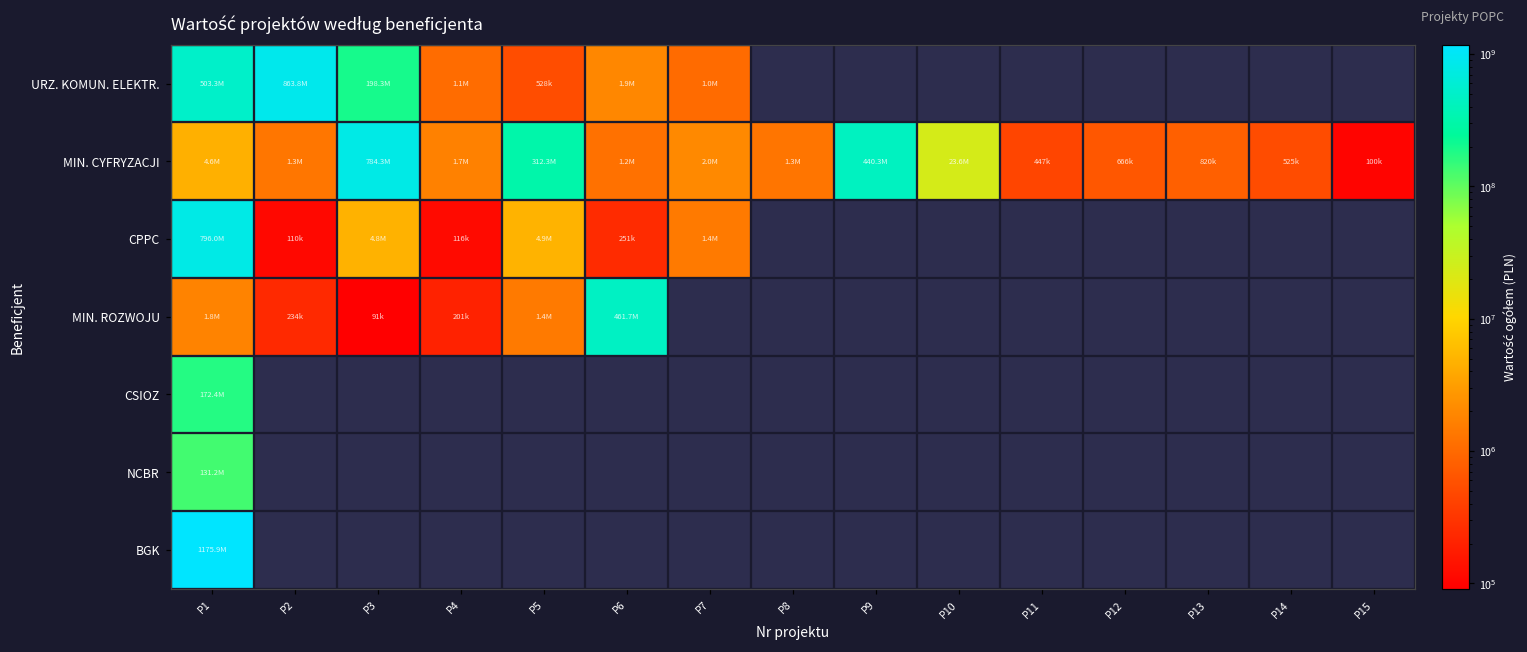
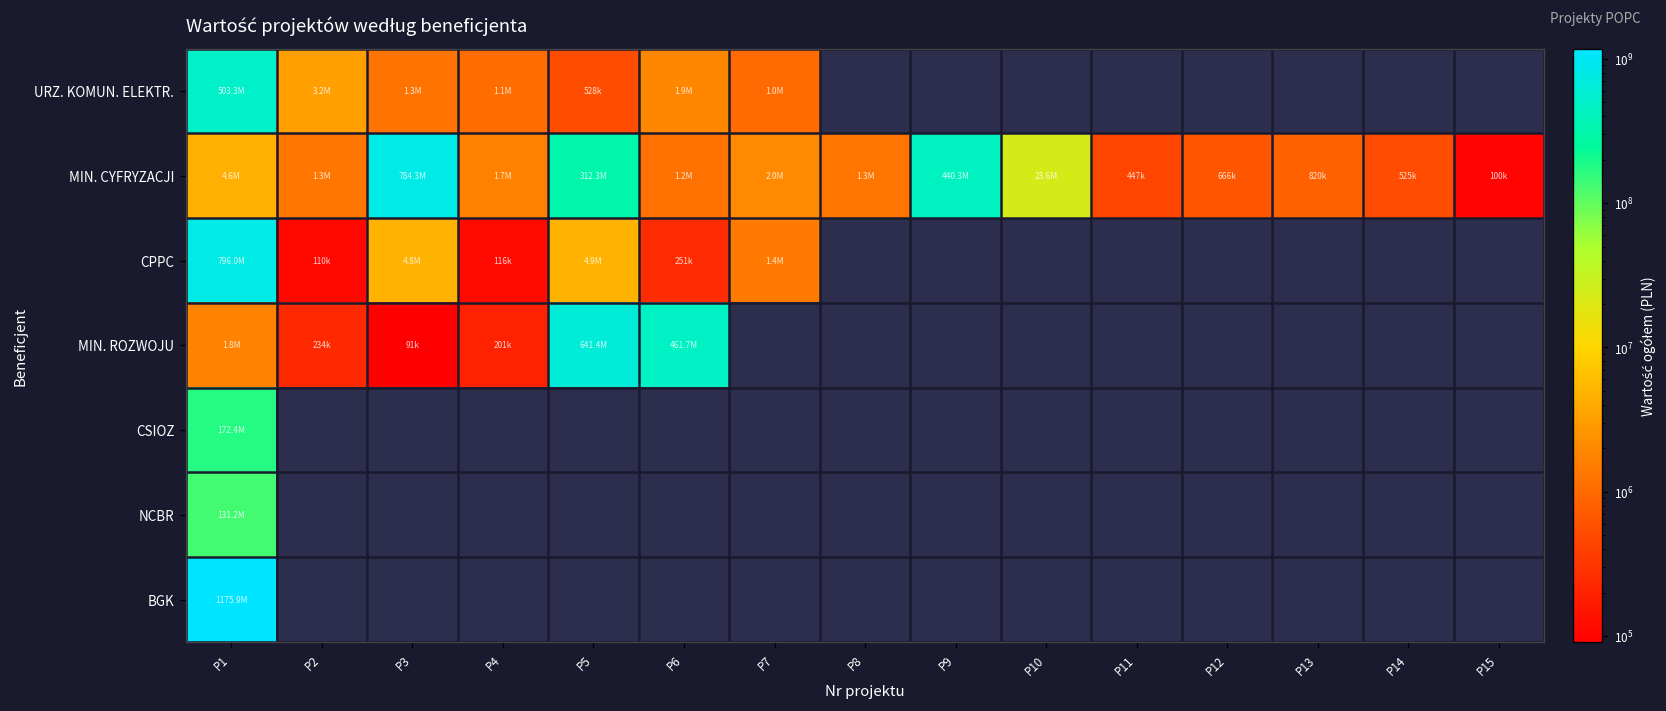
  {
    "URZ. KOMUN. ELEKTR.": {
      "P1": "503.3M",
-     "P2": "863.8M",
-     "P3": "198.3M",
+     "P2": "3.2M",
+     "P3": "1.3M",
      "P4": "1.1M",
      "P5": "528k",
      "P6": "1.9M",
      "P7": "1.0M"
    },
    "MIN. CYFRYZACJI": {
      "P1": "4.6M",
      "P2": "1.3M",
      "P3": "784.3M",
      "P4": "1.7M",
      "P5": "312.3M",
      "P6": "1.2M",
      "P7": "2.0M",
      "P8": "1.3M",
      "P9": "440.3M",
      "P10": "23.6M",
      "P11": "447k",
      "P12": "666k",
      "P13": "820k",
      "P14": "525k",
      "P15": "100k"
    },
    "CPPC": {
      "P1": "796.0M",
      "P2": "110k",
      "P3": "4.8M",
      "P4": "116k",
      "P5": "4.9M",
      "P6": "251k",
      "P7": "1.4M"
    },
    "MIN. ROZWOJU": {
      "P1": "1.8M",
      "P2": "234k",
      "P3": "91k",
      "P4": "201k",
-     "P5": "1.4M",
+     "P5": "641.4M",
      "P6": "461.7M"
    },
    "CSIOZ": {
      "P1": "172.4M"
    },
    "NCBR": {
      "P1": "131.2M"
    },
    "BGK": {
      "P1": "1175.9M"
    }
  }
